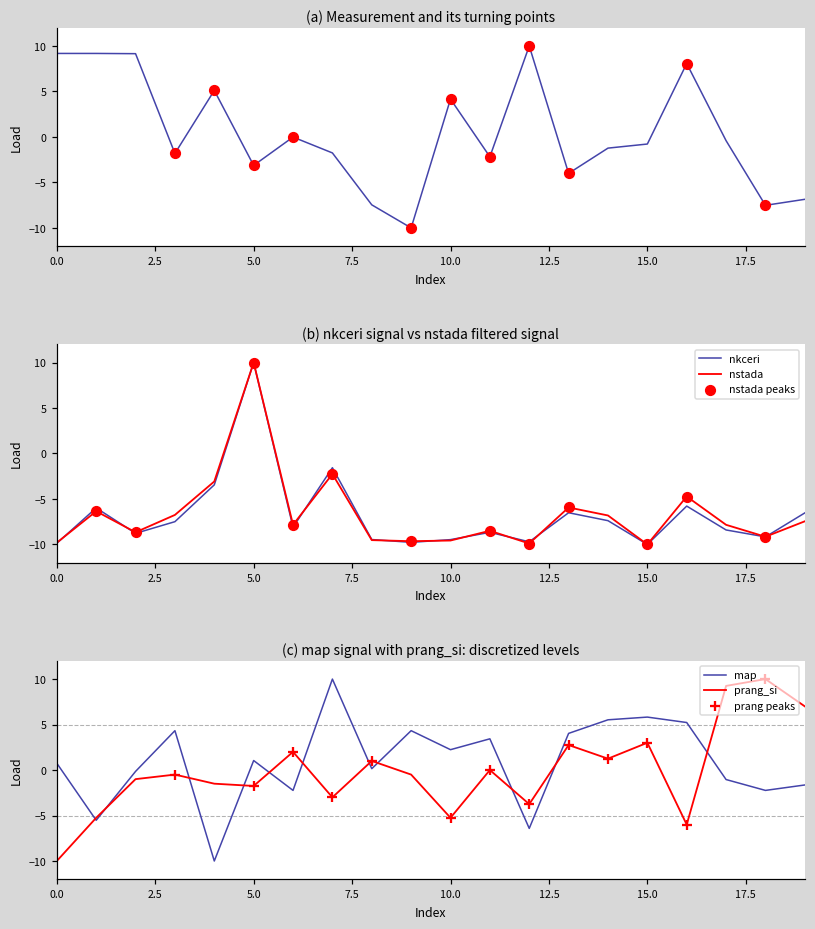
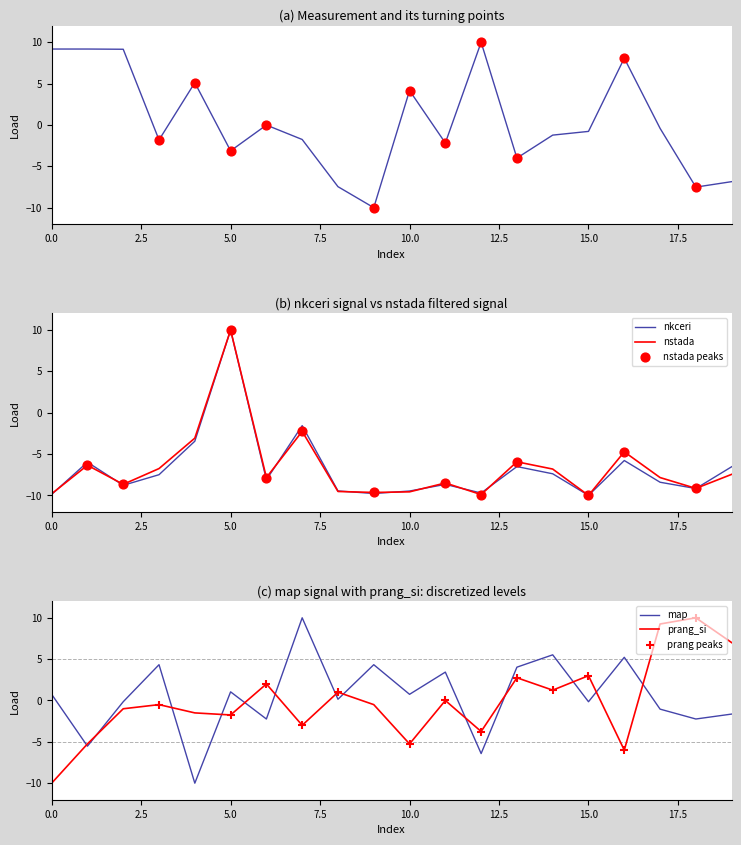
  {
    "(c) map signal with prang_si: discretized levels": {
      "map": {
        "0.0": 1,
        "5.0": 1,
-       "10.0": 2,
-       "15.0": 6
+       "10.0": 1,
+       "15.0": 0
      }
    }
  }
